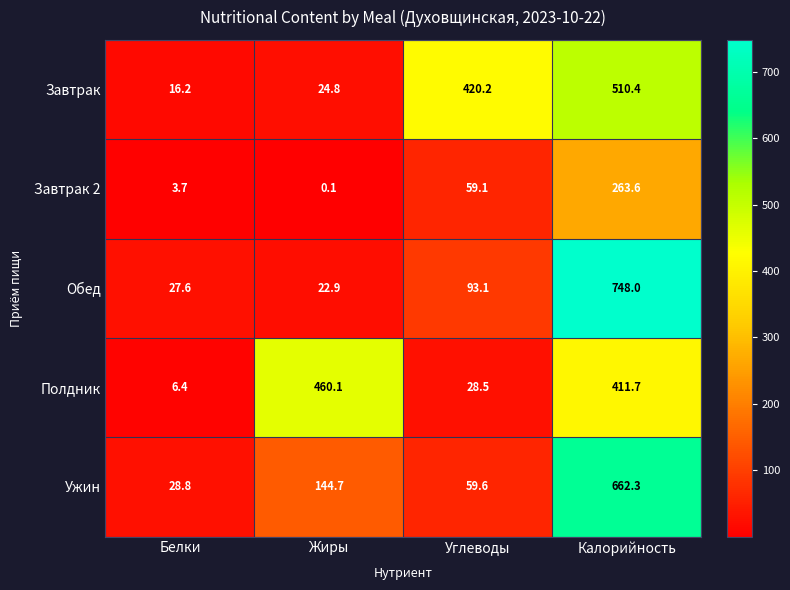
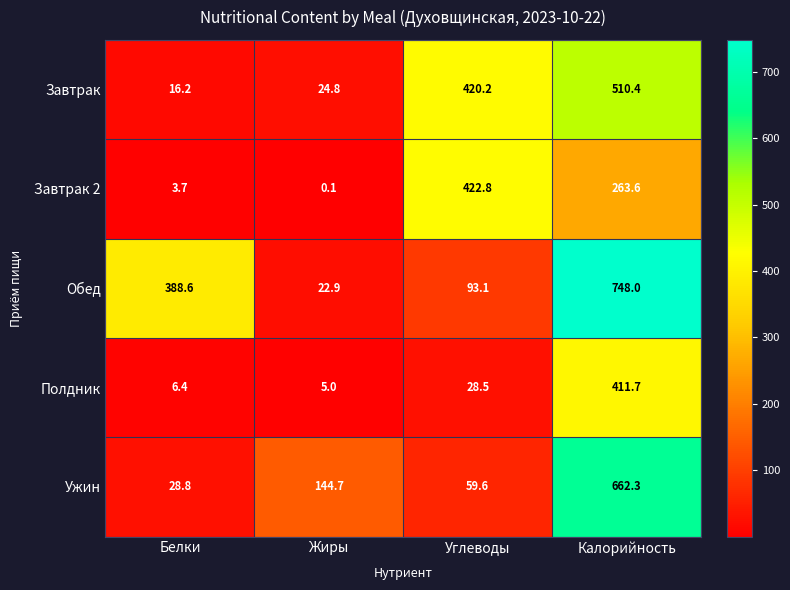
  {
    "Завтрак": {
      "Белки": 16.2,
      "Жиры": 24.8,
      "Углеводы": 420.2,
      "Калорийность": 510.4
    },
    "Завтрак 2": {
      "Белки": 3.7,
      "Жиры": 0.1,
-     "Углеводы": 59.1,
+     "Углеводы": 422.8,
      "Калорийность": 263.6
    },
    "Обед": {
-     "Белки": 27.6,
+     "Белки": 388.6,
      "Жиры": 22.9,
      "Углеводы": 93.1,
      "Калорийность": 748.0
    },
    "Полдник": {
      "Белки": 6.4,
-     "Жиры": 460.1,
+     "Жиры": 5.0,
      "Углеводы": 28.5,
      "Калорийность": 411.7
    },
    "Ужин": {
      "Белки": 28.8,
      "Жиры": 144.7,
      "Углеводы": 59.6,
      "Калорийность": 662.3
    }
  }
